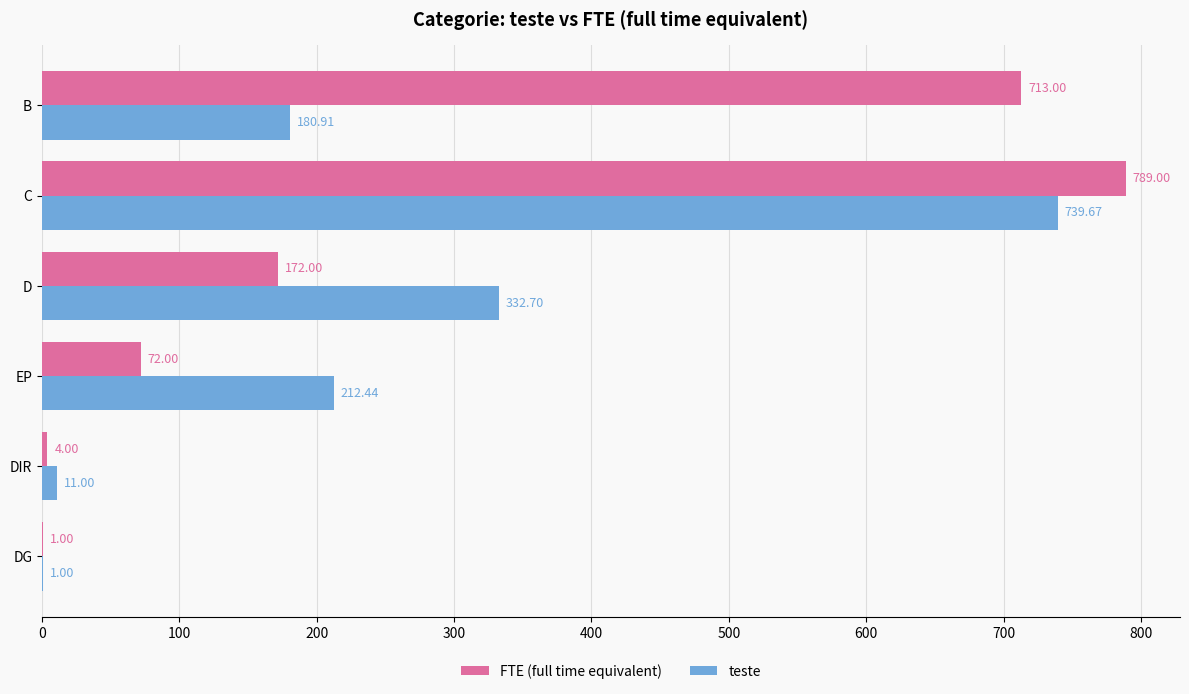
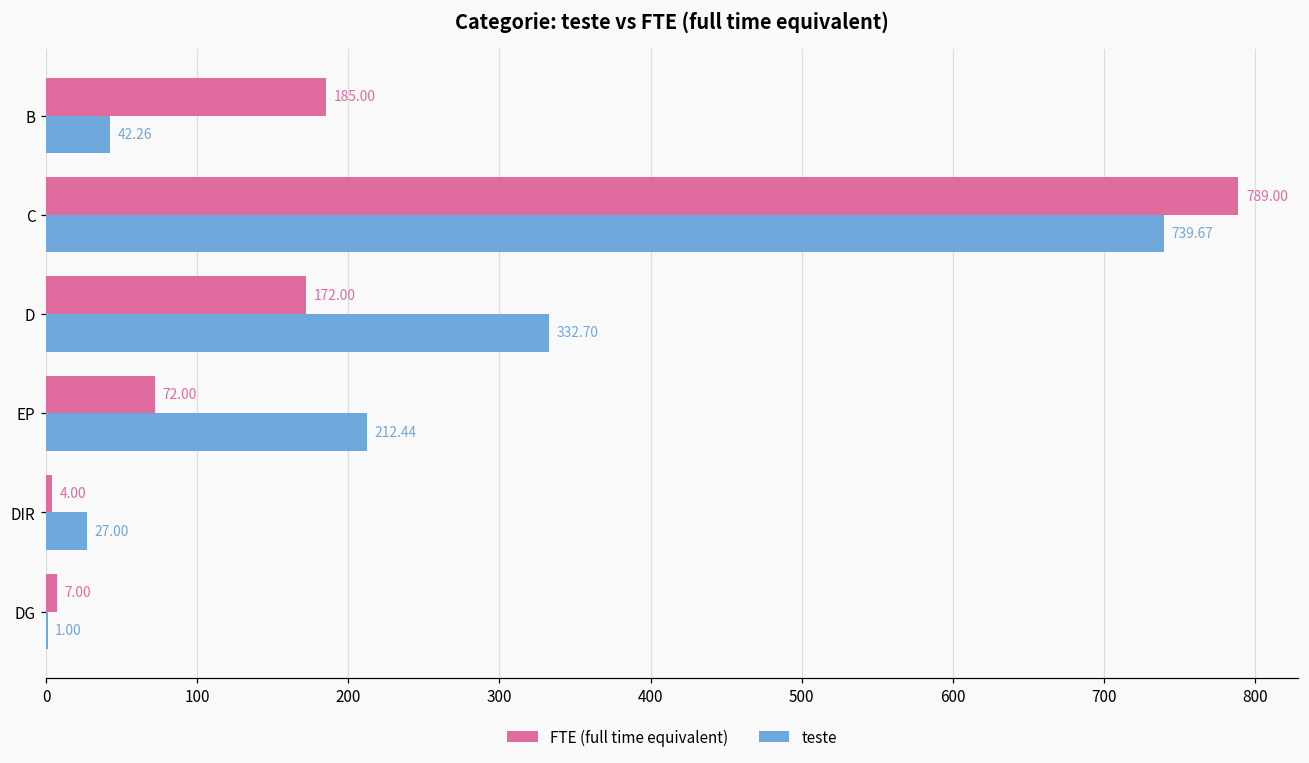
  {
    "FTE (full time equivalent)": {
-     "B": 713.00,
+     "B": 185.00,
      "C": 789.00,
      "D": 172.00,
      "EP": 72.00,
      "DIR": 4.00,
-     "DG": 1.00
+     "DG": 7.00
    },
    "teste": {
-     "B": 180.91,
+     "B": 42.26,
      "C": 739.67,
      "D": 332.70,
      "EP": 212.44,
-     "DIR": 11.00,
+     "DIR": 27.00,
      "DG": 1.00
    }
  }
